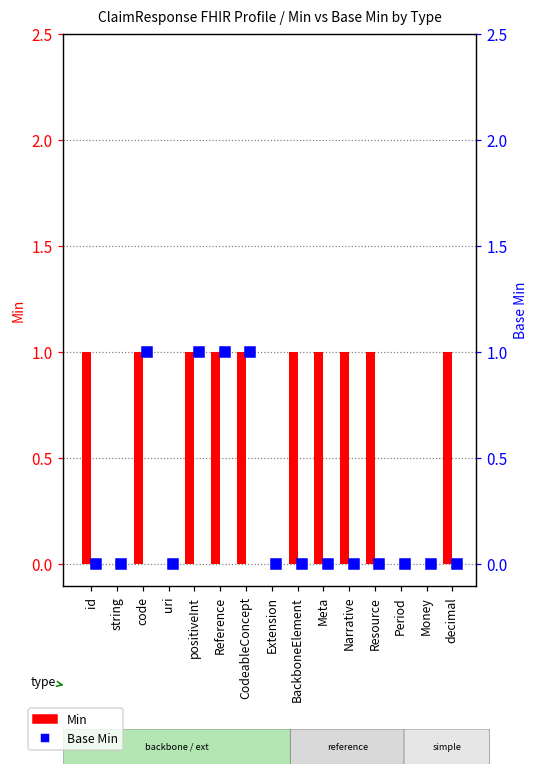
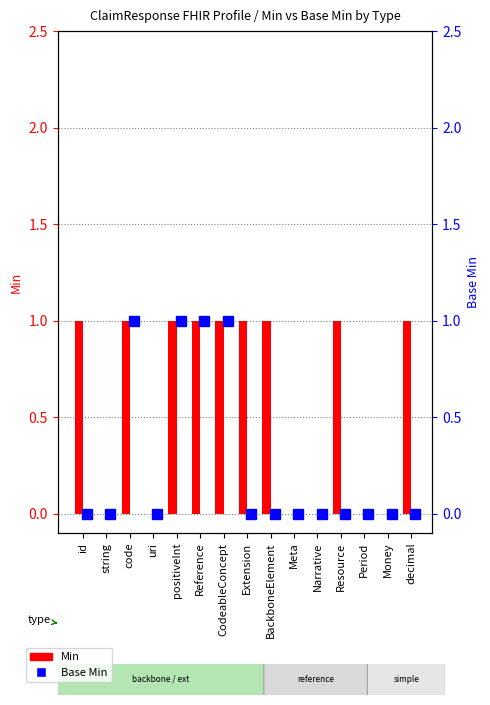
  {
    "Min": {
      "id": 1,
      "string": 0,
      "code": 1,
      "uri": 0,
      "positiveInt": 1,
      "Reference": 1,
      "CodeableConcept": 1,
-     "Extension": 0,
+     "Extension": 1,
      "BackboneElement": 1,
-     "Meta": 1,
-     "Narrative": 1,
+     "Meta": 0,
+     "Narrative": 0,
      "Resource": 1,
      "Period": 0,
      "Money": 0,
      "decimal": 1
    }
  }
